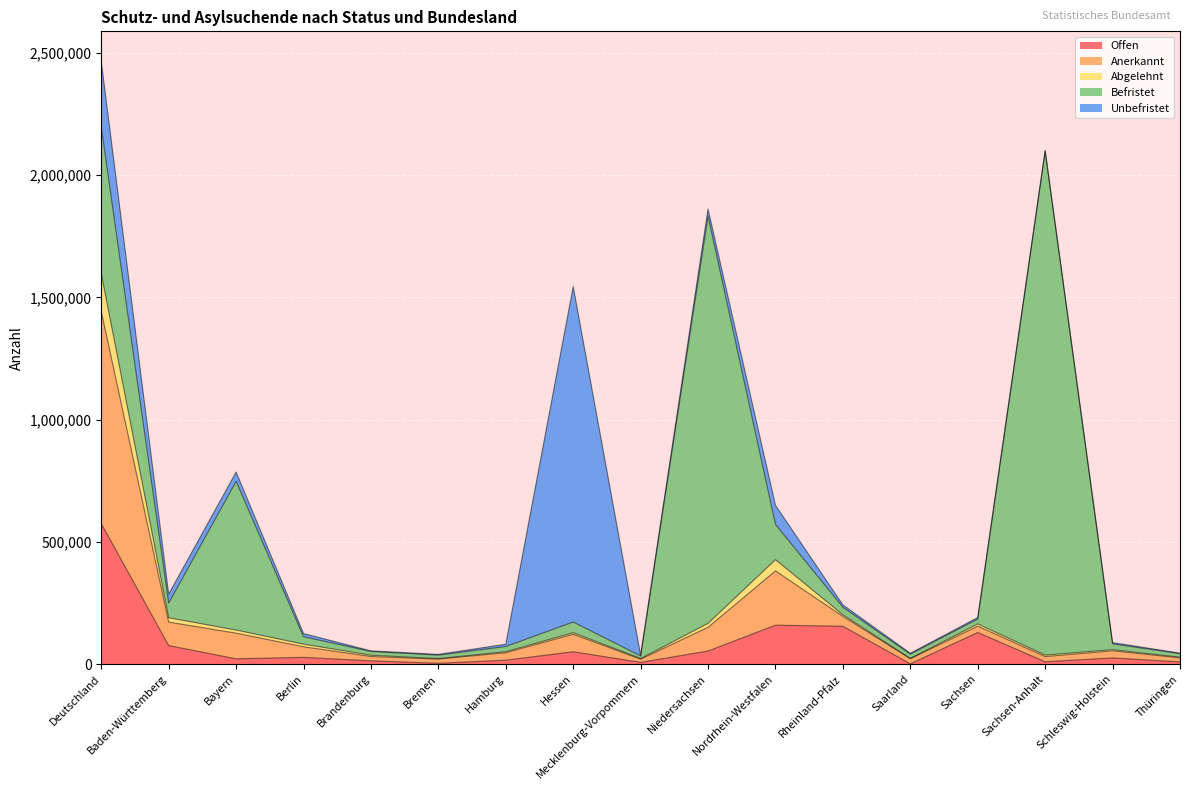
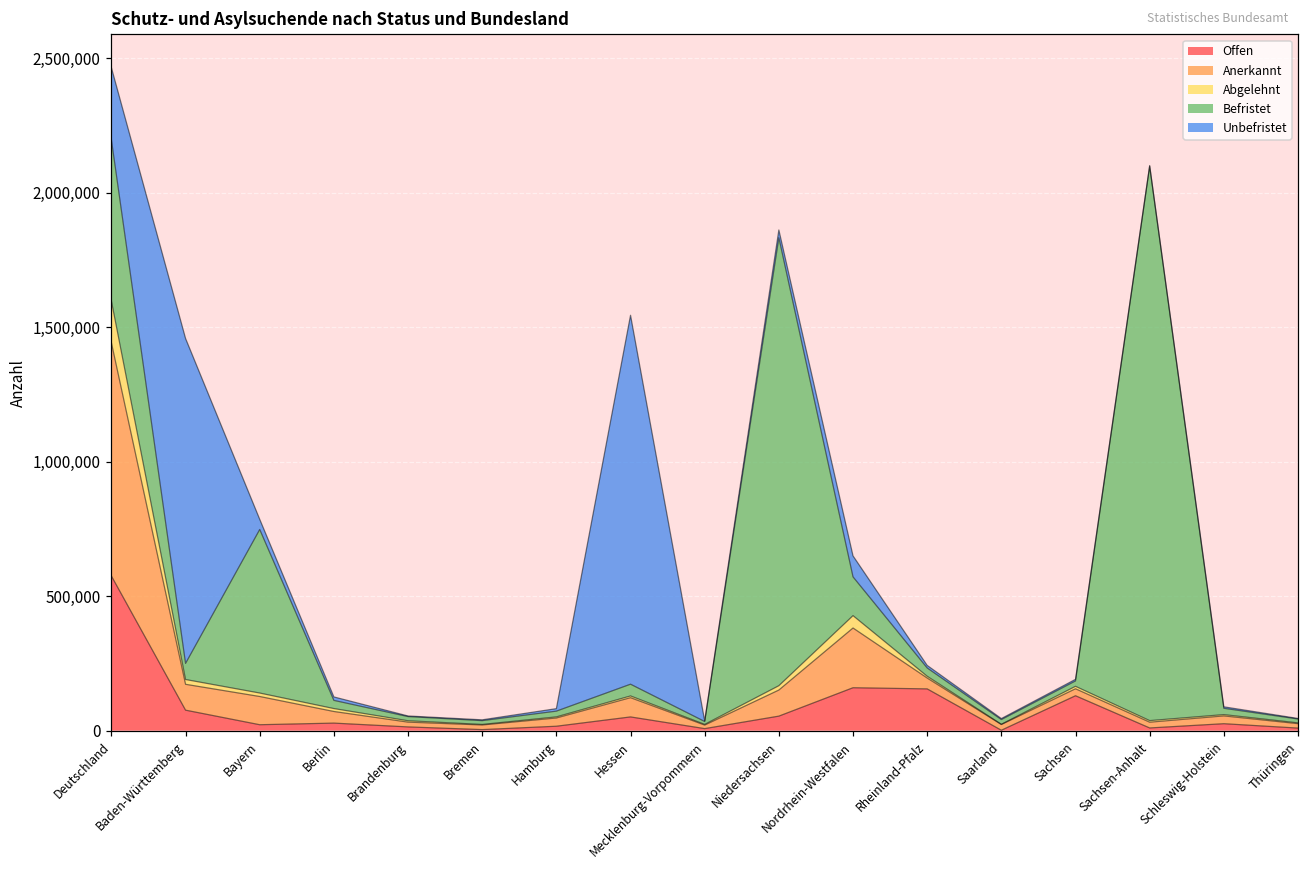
  {
    "Offen": {
      "Deutschland": "570,000",
      "Baden-Württemberg": "80,000",
      "Bayern": "20,000",
      "Berlin": "30,000",
      "Brandenburg": "10,000",
      "Bremen": "0",
      "Hamburg": "20,000",
      "Hessen": "50,000",
      "Mecklenburg-Vorpommern": "10,000",
      "Niedersachsen": "50,000",
      "Nordrhein-Westfalen": "160,000",
      "Rheinland-Pfalz": "160,000",
      "Saarland": "0",
      "Sachsen": "130,000",
      "Sachsen-Anhalt": "10,000",
      "Schleswig-Holstein": "30,000",
      "Thüringen": "10,000"
    },
    "Anerkannt": {
      "Deutschland": "870,000",
      "Baden-Württemberg": "100,000",
      "Bayern": "100,000",
      "Berlin": "40,000",
      "Niedersachsen": "100,000",
      "Nordrhein-Westfalen": "220,000"
    },
    "Abgelehnt": {
      "Deutschland": "160,000",
      "Baden-Württemberg": "20,000",
      "Bayern": "10,000",
      "Berlin": "10,000",
      "Niedersachsen": "20,000",
      "Nordrhein-Westfalen": "50,000"
    },
    "Befristet": {
      "Deutschland": "600,000",
      "Baden-Württemberg": "60,000",
      "Bayern": "610,000",
      "Berlin": "30,000",
      "Hessen": "40,000",
      "Niedersachsen": "1,670,000",
      "Nordrhein-Westfalen": "140,000"
    },
    "Unbefristet": {
      "Deutschland": "270,000",
-     "Baden-Württemberg": "40,000",
+     "Baden-Württemberg": "1,210,000",
      "Bayern": "40,000",
      "Berlin": "10,000",
      "Hessen": "1,370,000",
      "Niedersachsen": "30,000",
      "Nordrhein-Westfalen": "80,000"
    }
  }
